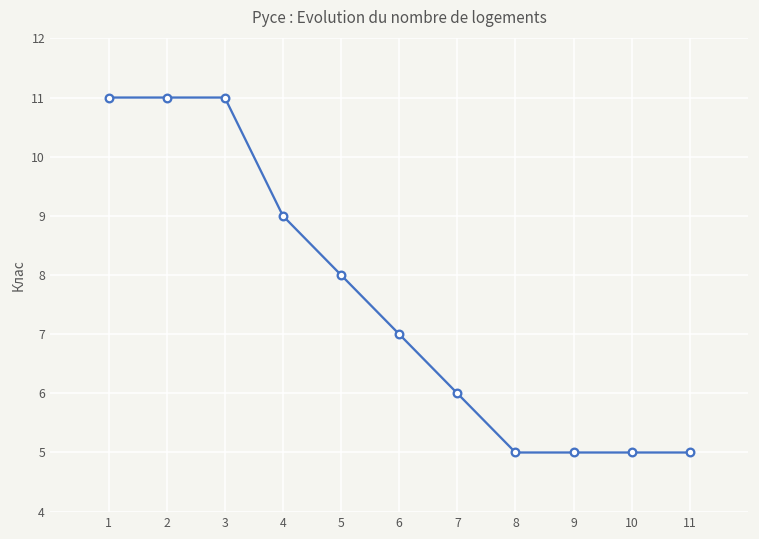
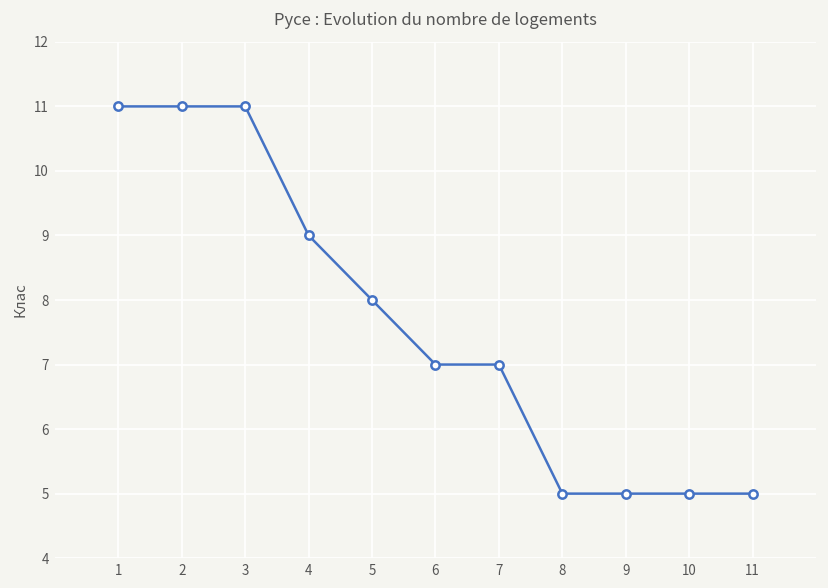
  {
    "1": 11,
    "2": 11,
    "3": 11,
    "4": 9,
    "5": 8,
    "6": 7,
-   "7": 6,
+   "7": 7,
    "8": 5,
    "9": 5,
    "10": 5,
    "11": 5
  }
